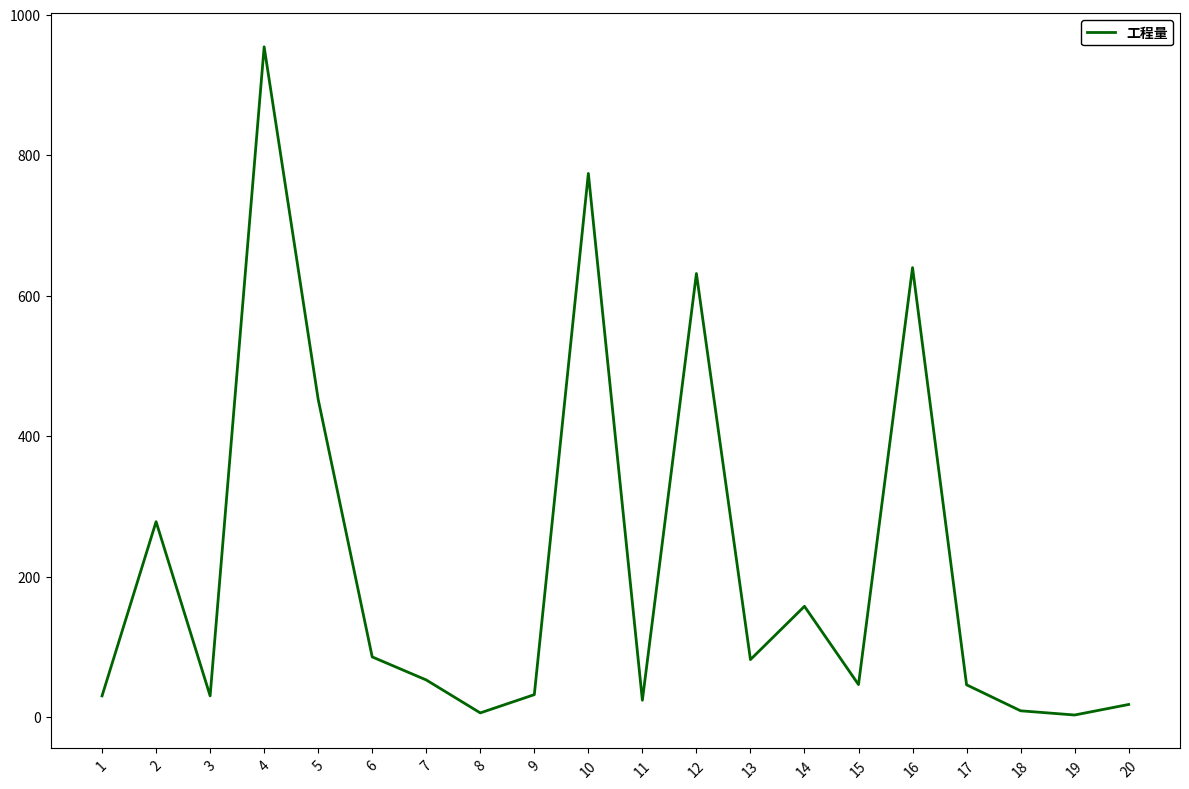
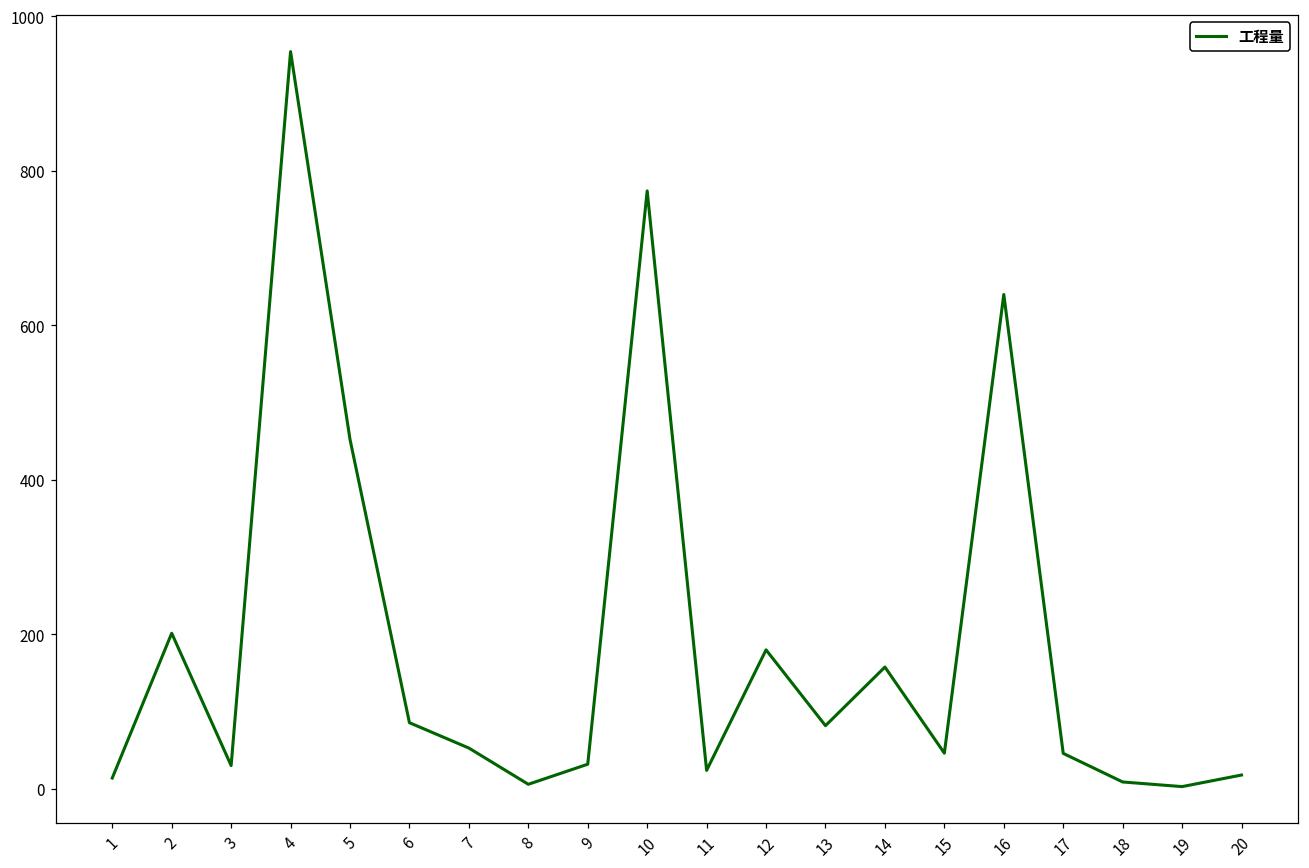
  {
-   "1": 30,
-   "2": 280,
+   "1": 10,
+   "2": 200,
    "3": 30,
    "4": 950,
    "5": 450,
    "6": 90,
    "7": 50,
    "8": 10,
    "9": 30,
    "10": 770,
    "11": 20,
-   "12": 630,
+   "12": 180,
    "13": 80,
    "14": 160,
    "15": 50,
    "16": 640,
    "17": 50,
    "18": 10,
    "19": 0,
    "20": 20
  }
